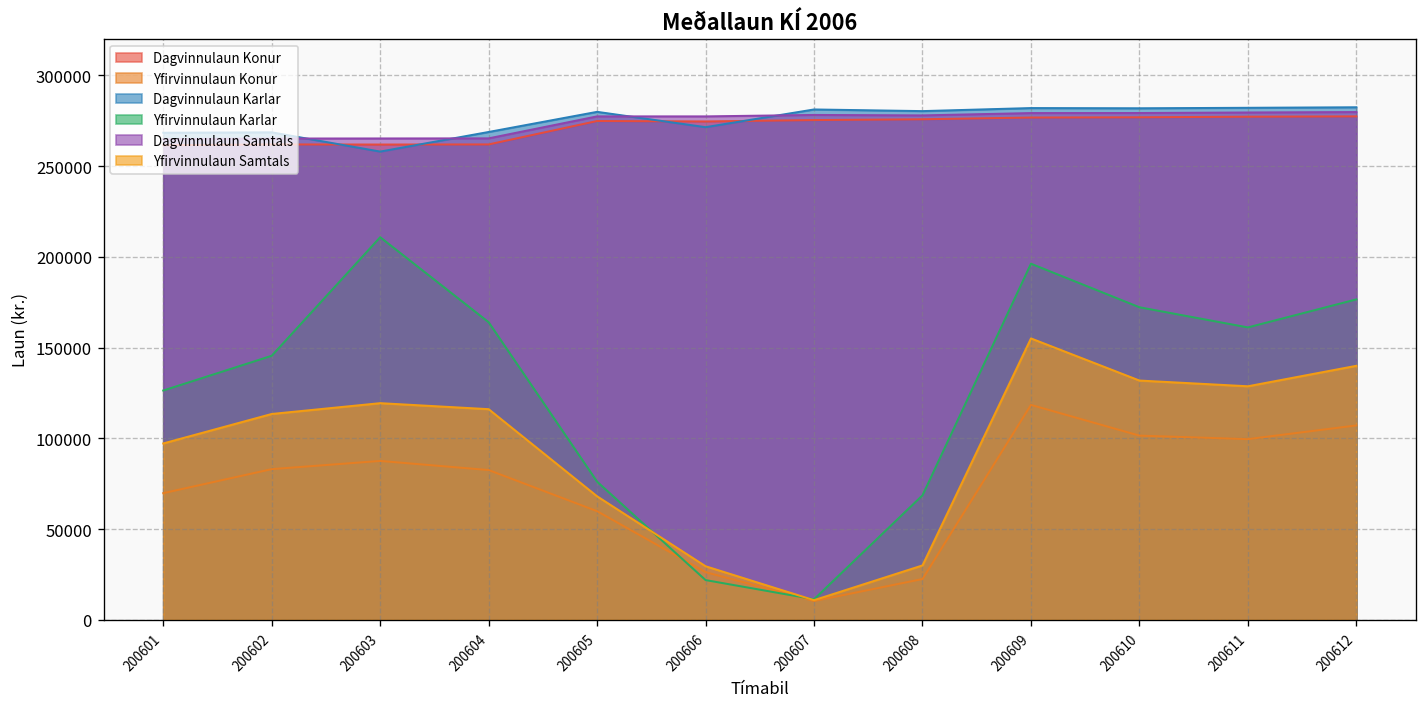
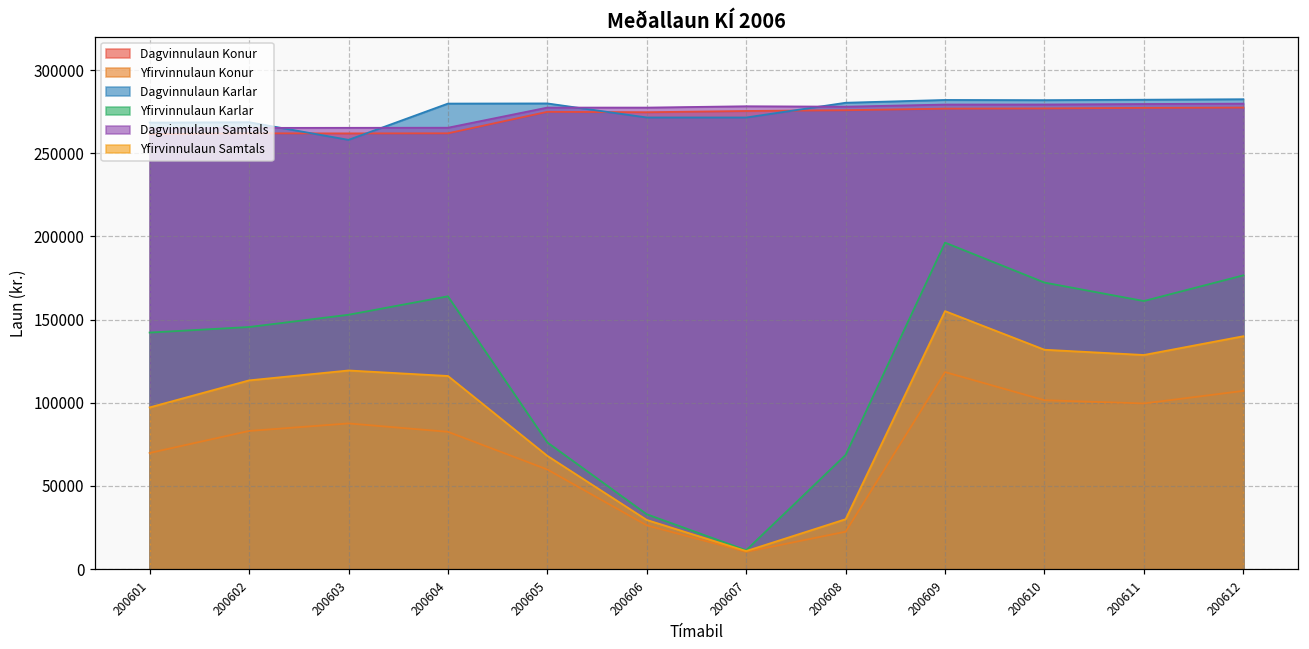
  {
    "Dagvinnulaun Karlar": {
      "200603": 258000,
-     "200604": 269000,
+     "200604": 280000,
      "200605": 280000,
      "200606": 271000,
-     "200607": 281000,
+     "200607": 271000,
      "200608": 280000,
      "200609": 282000,
      "200610": 282000,
      "200611": 282000,
      "200612": 282000
    },
    "Yfirvinnulaun Karlar": {
-     "200601": 126000,
+     "200601": 142000,
      "200602": 146000,
-     "200603": 211000,
+     "200603": 153000,
      "200604": 164000,
      "200605": 76000,
-     "200606": 22000,
+     "200606": 33000,
      "200608": 69000,
      "200609": 196000,
      "200610": 172000,
      "200611": 161000,
      "200612": 177000
    },
    "Dagvinnulaun Samtals": {
      "200603": 265000,
      "200604": 265000,
      "200605": 277000,
      "200606": 277000,
      "200607": 278000,
      "200608": 278000,
      "200609": 279000,
      "200610": 279000,
      "200611": 280000,
      "200612": 280000
    }
  }
